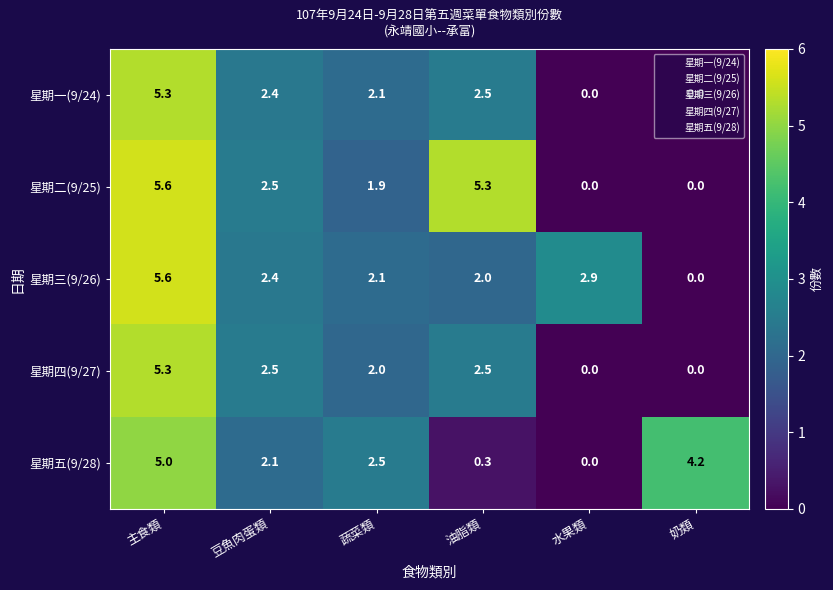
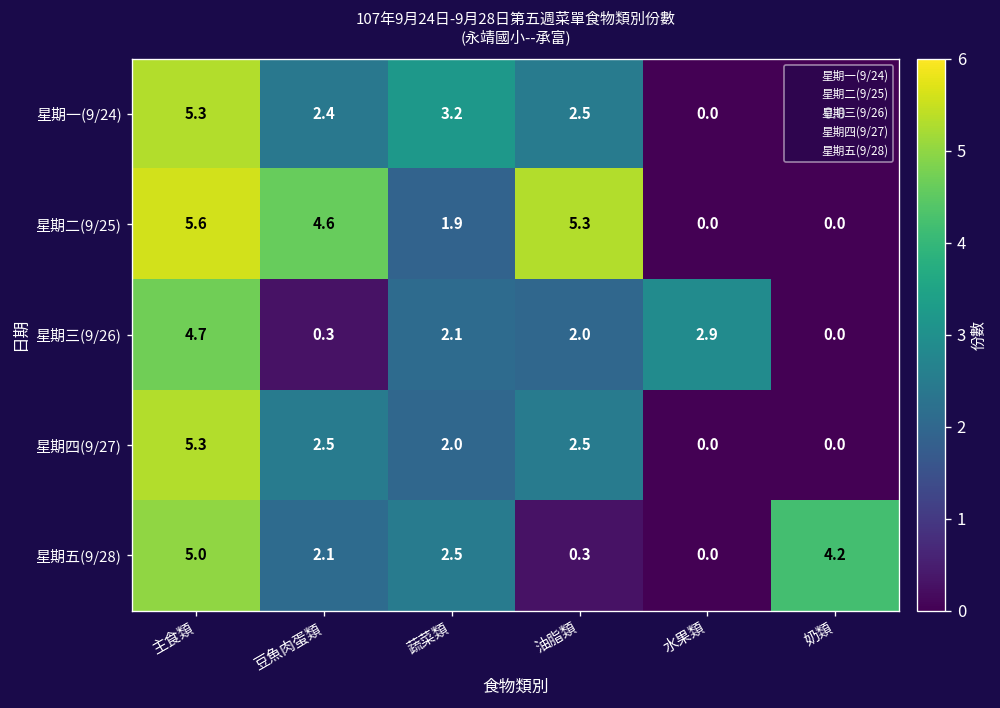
  {
    "星期一(9/24)": {
      "主食類": 5.3,
      "豆魚肉蛋類": 2.4,
-     "蔬菜類": 2.1,
+     "蔬菜類": 3.2,
      "油脂類": 2.5,
      "水果類": 0.0
    },
    "星期二(9/25)": {
      "主食類": 5.6,
-     "豆魚肉蛋類": 2.5,
+     "豆魚肉蛋類": 4.6,
      "蔬菜類": 1.9,
      "油脂類": 5.3,
      "水果類": 0.0,
      "奶類": 0.0
    },
    "星期三(9/26)": {
-     "主食類": 5.6,
-     "豆魚肉蛋類": 2.4,
+     "主食類": 4.7,
+     "豆魚肉蛋類": 0.3,
      "蔬菜類": 2.1,
      "油脂類": 2.0,
      "水果類": 2.9,
      "奶類": 0.0
    },
    "星期四(9/27)": {
      "主食類": 5.3,
      "豆魚肉蛋類": 2.5,
      "蔬菜類": 2.0,
      "油脂類": 2.5,
      "水果類": 0.0,
      "奶類": 0.0
    },
    "星期五(9/28)": {
      "主食類": 5.0,
      "豆魚肉蛋類": 2.1,
      "蔬菜類": 2.5,
      "油脂類": 0.3,
      "水果類": 0.0,
      "奶類": 4.2
    }
  }
